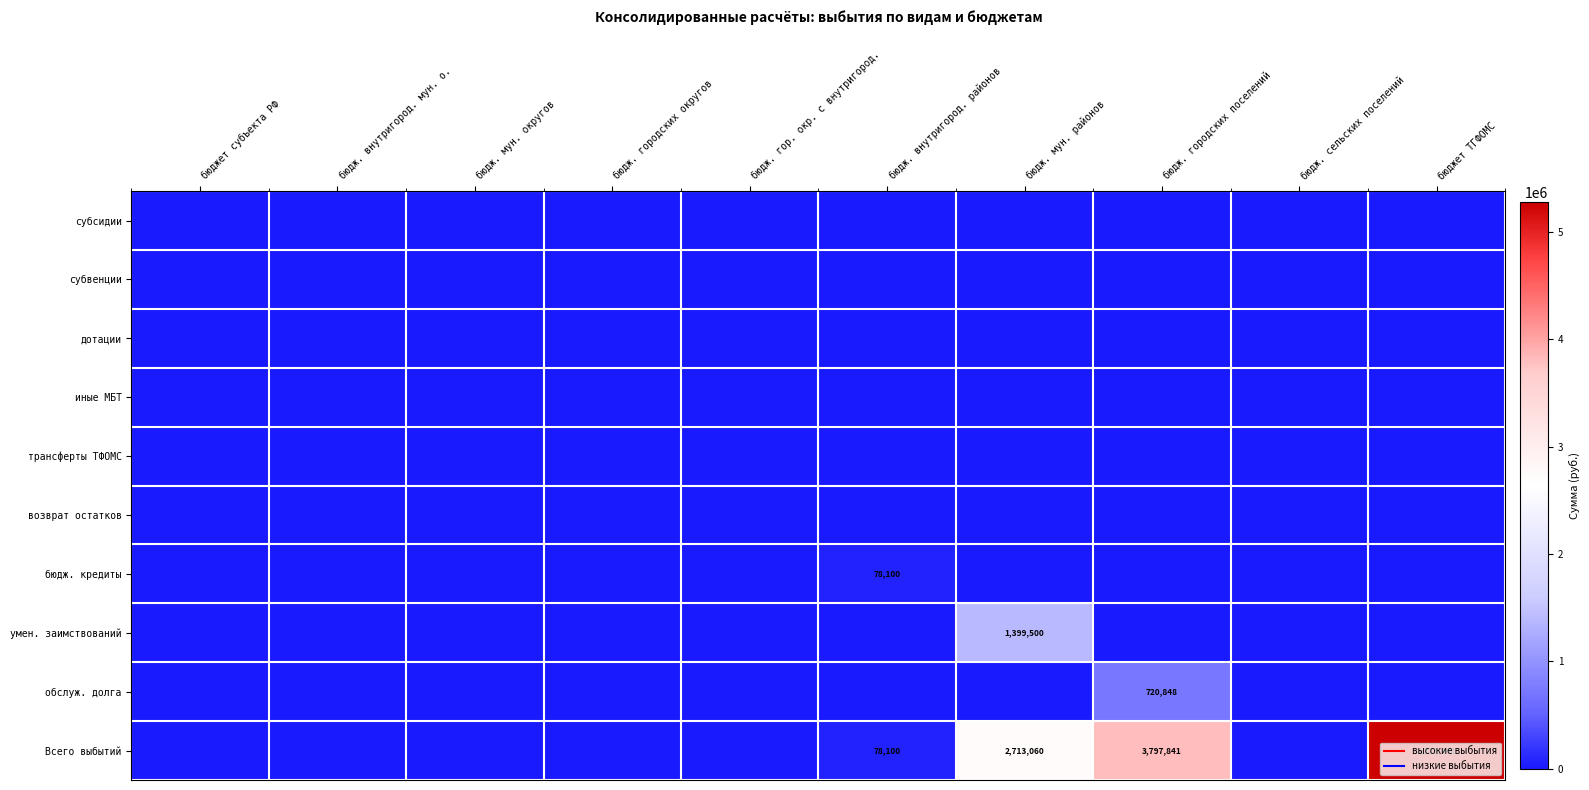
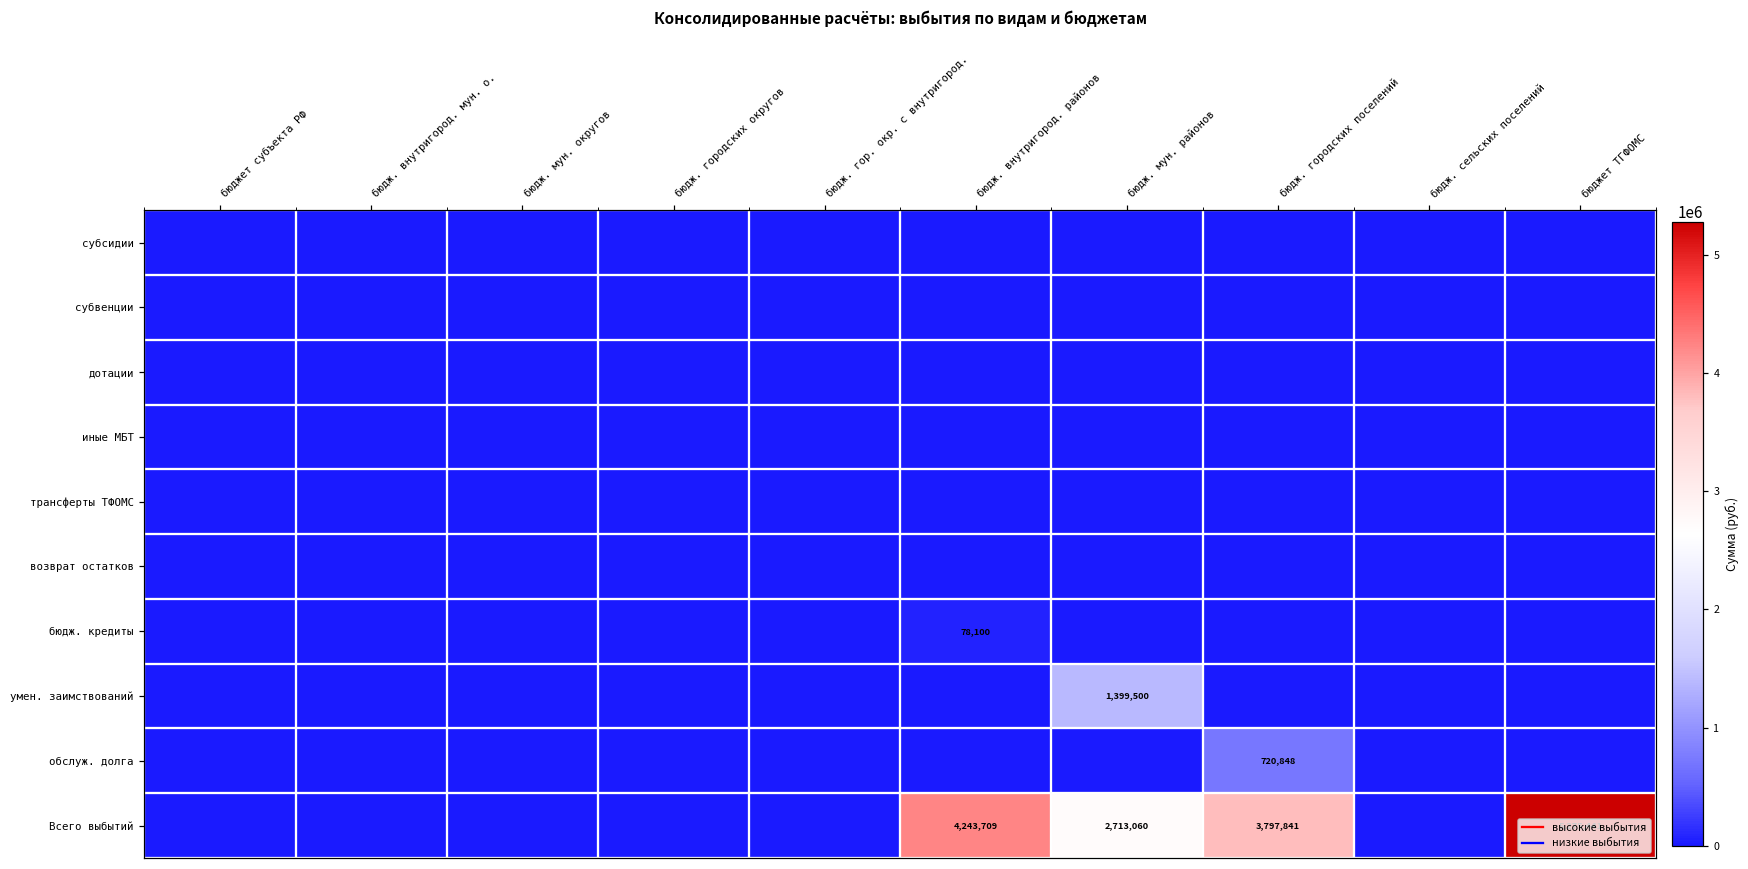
  {
    "бюдж. кредиты": {
      "бюдж. внутригород. районов": "78,100"
    },
    "умен. заимствований": {
      "бюдж. мун. районов": "1,399,500"
    },
    "обслуж. долга": {
      "бюдж. городских поселений": "720,848"
    },
    "Всего выбытий": {
-     "бюдж. внутригород. районов": "78,100",
+     "бюдж. внутригород. районов": "4,243,709",
      "бюдж. мун. районов": "2,713,060",
      "бюдж. городских поселений": "3,797,841"
    }
  }
